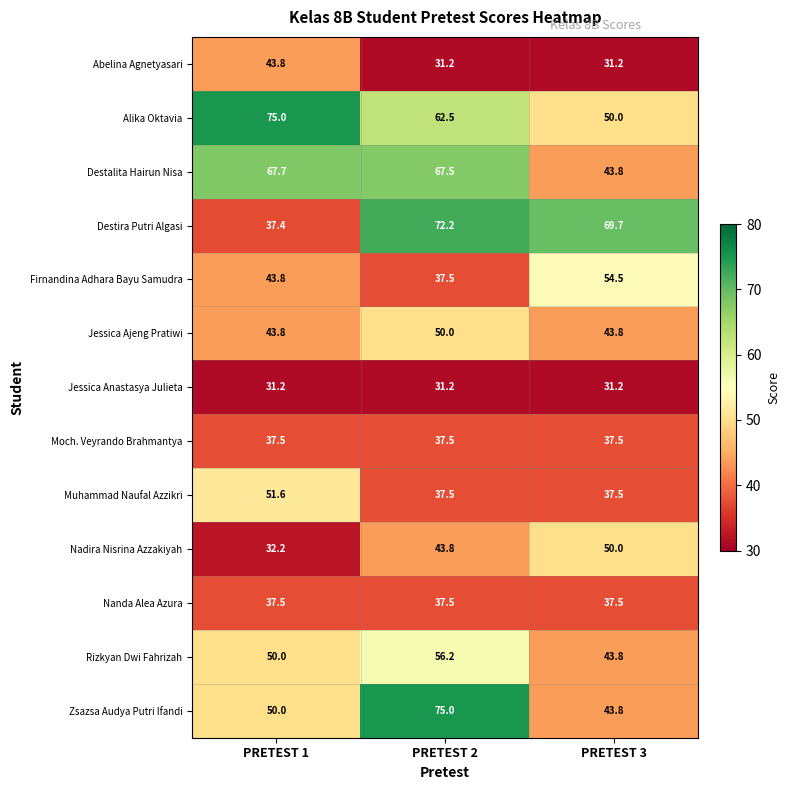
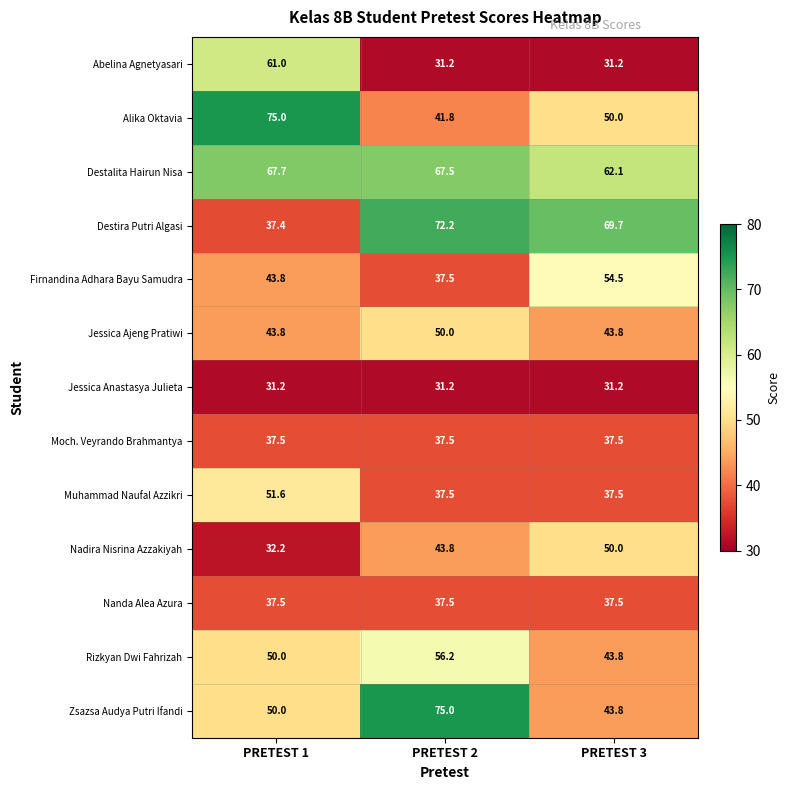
  {
    "Abelina Agnetyasari": {
-     "PRETEST 1": 43.8,
+     "PRETEST 1": 61.0,
      "PRETEST 2": 31.2,
      "PRETEST 3": 31.2
    },
    "Alika Oktavia": {
      "PRETEST 1": 75.0,
-     "PRETEST 2": 62.5,
+     "PRETEST 2": 41.8,
      "PRETEST 3": 50.0
    },
    "Destalita Hairun Nisa": {
      "PRETEST 1": 67.7,
      "PRETEST 2": 67.5,
-     "PRETEST 3": 43.8
+     "PRETEST 3": 62.1
    },
    "Destira Putri Algasi": {
      "PRETEST 1": 37.4,
      "PRETEST 2": 72.2,
      "PRETEST 3": 69.7
    },
    "Firnandina Adhara Bayu Samudra": {
      "PRETEST 1": 43.8,
      "PRETEST 2": 37.5,
      "PRETEST 3": 54.5
    },
    "Jessica Ajeng Pratiwi": {
      "PRETEST 1": 43.8,
      "PRETEST 2": 50.0,
      "PRETEST 3": 43.8
    },
    "Jessica Anastasya Julieta": {
      "PRETEST 1": 31.2,
      "PRETEST 2": 31.2,
      "PRETEST 3": 31.2
    },
    "Moch. Veyrando Brahmantya": {
      "PRETEST 1": 37.5,
      "PRETEST 2": 37.5,
      "PRETEST 3": 37.5
    },
    "Muhammad Naufal Azzikri": {
      "PRETEST 1": 51.6,
      "PRETEST 2": 37.5,
      "PRETEST 3": 37.5
    },
    "Nadira Nisrina Azzakiyah": {
      "PRETEST 1": 32.2,
      "PRETEST 2": 43.8,
      "PRETEST 3": 50.0
    },
    "Nanda Alea Azura": {
      "PRETEST 1": 37.5,
      "PRETEST 2": 37.5,
      "PRETEST 3": 37.5
    },
    "Rizkyan Dwi Fahrizah": {
      "PRETEST 1": 50.0,
      "PRETEST 2": 56.2,
      "PRETEST 3": 43.8
    },
    "Zsazsa Audya Putri Ifandi": {
      "PRETEST 1": 50.0,
      "PRETEST 2": 75.0,
      "PRETEST 3": 43.8
    }
  }
